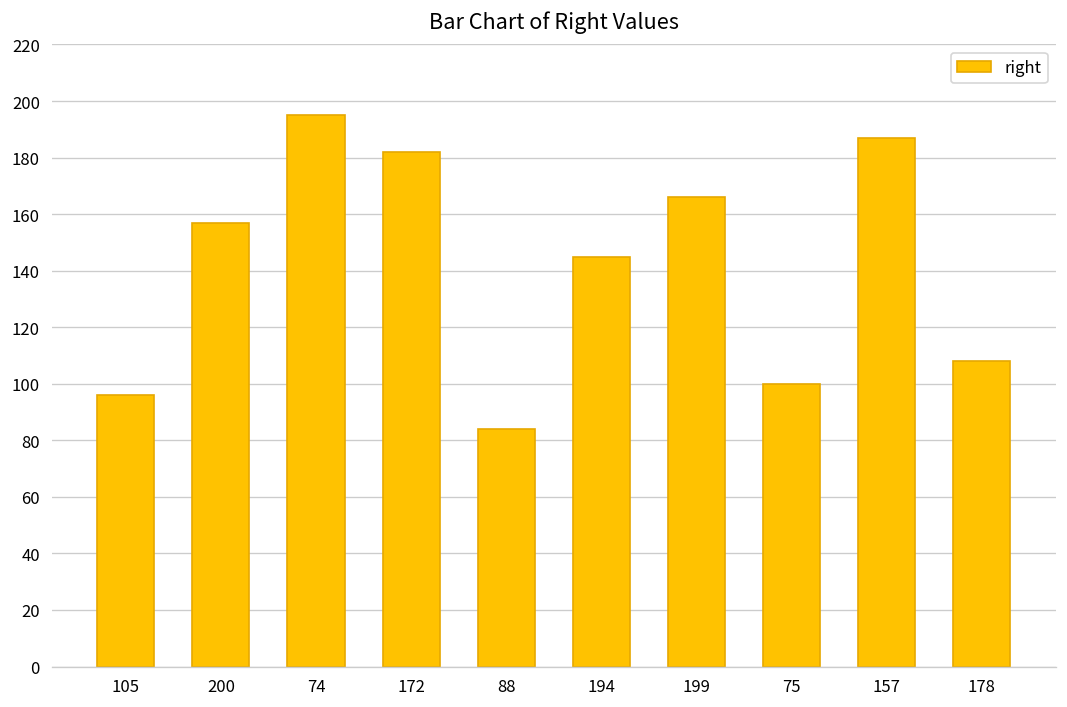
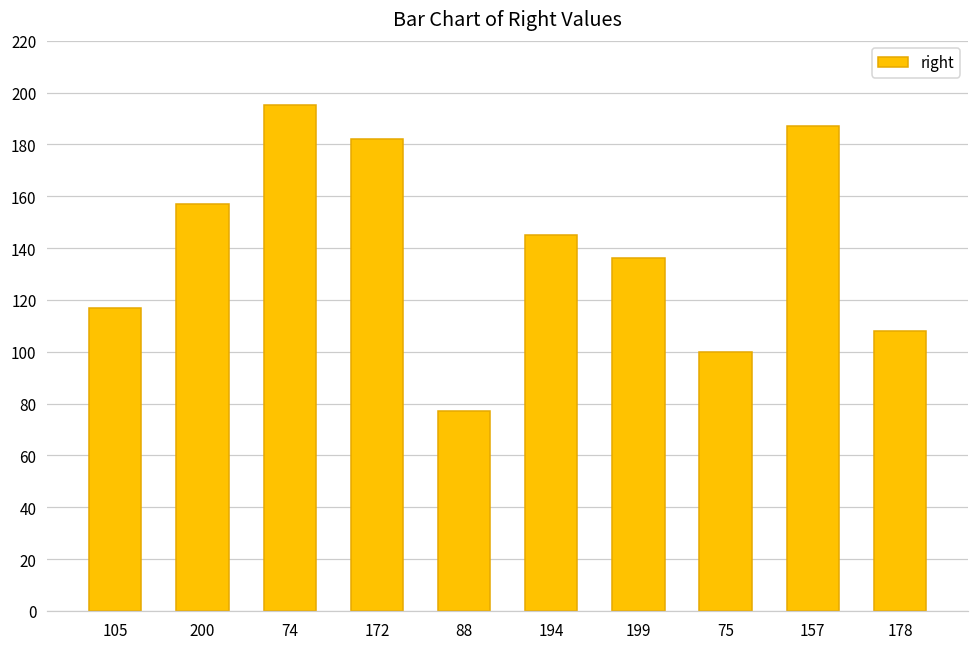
  {
-   "105": 96,
+   "105": 117,
    "200": 157,
    "74": 195,
    "172": 182,
-   "88": 84,
+   "88": 77,
    "194": 145,
-   "199": 166,
+   "199": 136,
    "75": 100,
    "157": 187,
    "178": 108
  }
